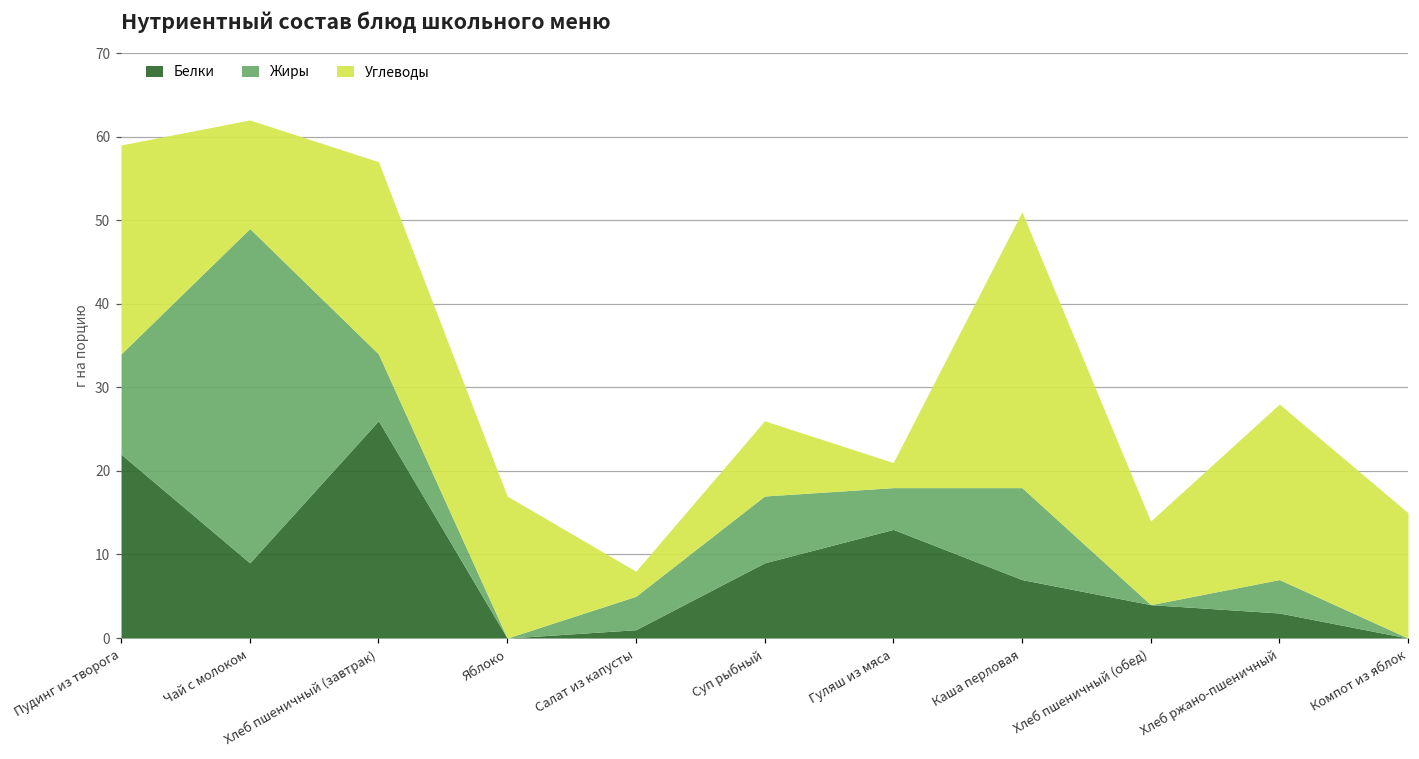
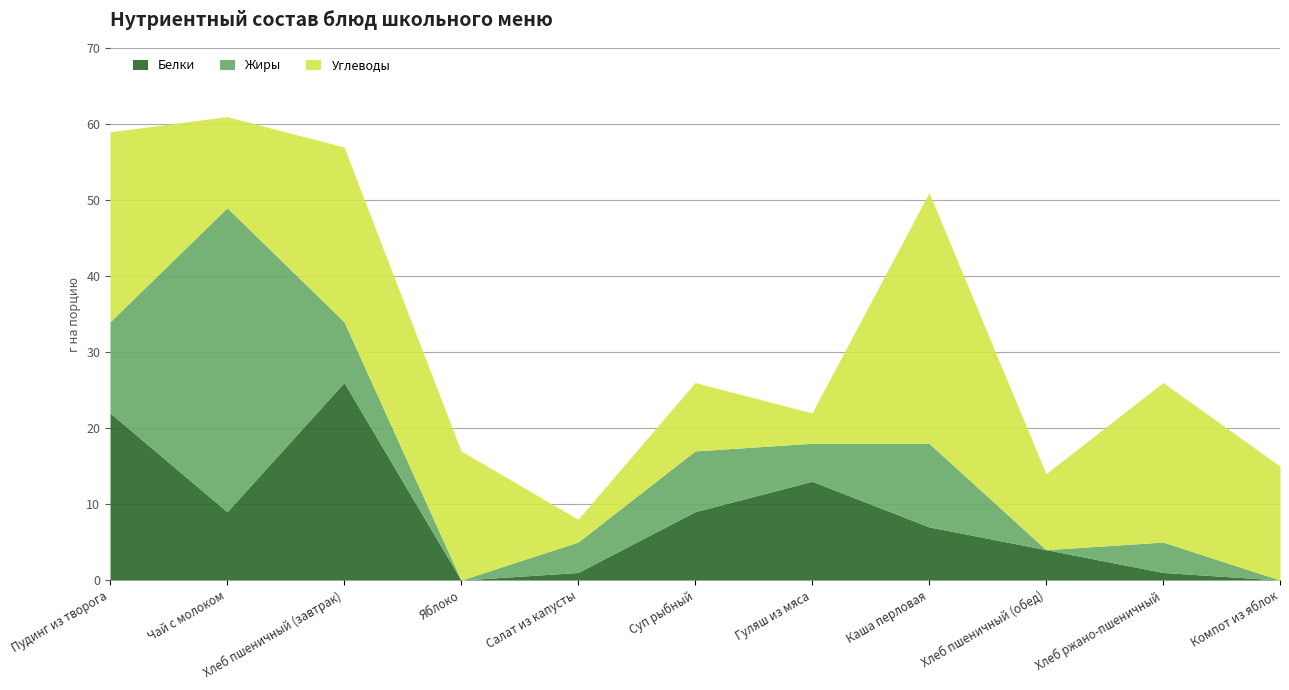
  {
    "Белки": {
      "Пудинг из творога": 22,
      "Чай с молоком": 9,
      "Хлеб пшеничный (завтрак)": 26,
      "Салат из капусты": 1,
      "Суп рыбный": 9,
      "Гуляш из мяса": 13,
      "Каша перловая": 7,
-     "Хлеб ржано-пшеничный": 3
+     "Хлеб ржано-пшеничный": 1
    },
    "Жиры": {
      "Пудинг из творога": 12,
      "Чай с молоком": 40,
      "Хлеб пшеничный (завтрак)": 8,
      "Салат из капусты": 4,
      "Суп рыбный": 8,
      "Гуляш из мяса": 5,
      "Каша перловая": 11,
      "Хлеб ржано-пшеничный": 4
    },
    "Углеводы": {
      "Пудинг из творога": 25,
-     "Чай с молоком": 13,
+     "Чай с молоком": 12,
      "Хлеб пшеничный (завтрак)": 23,
      "Яблоко": 17,
      "Салат из капусты": 3,
      "Суп рыбный": 9,
-     "Гуляш из мяса": 3,
+     "Гуляш из мяса": 4,
      "Каша перловая": 33,
      "Хлеб пшеничный (обед)": 10,
      "Хлеб ржано-пшеничный": 21,
      "Компот из яблок": 15
    }
  }
